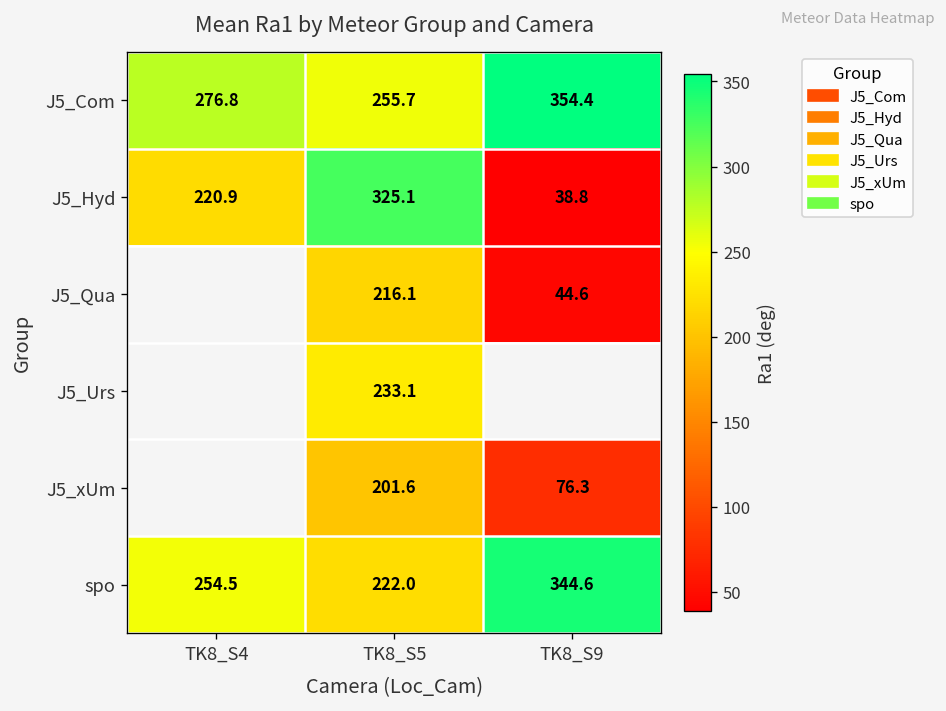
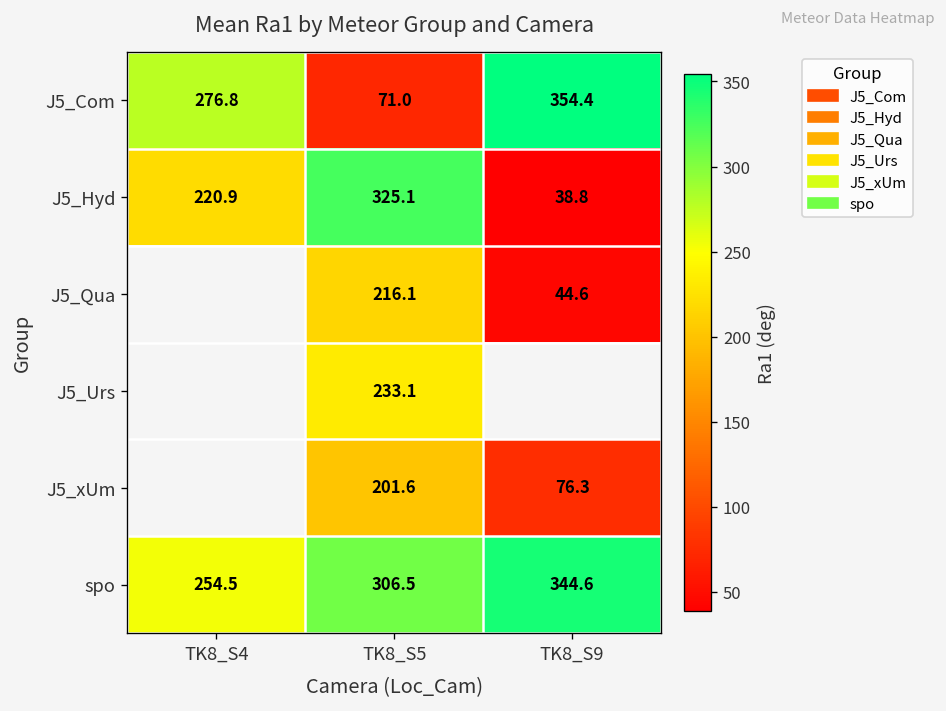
  {
    "J5_Com": {
      "TK8_S4": 276.8,
-     "TK8_S5": 255.7,
+     "TK8_S5": 71.0,
      "TK8_S9": 354.4
    },
    "J5_Hyd": {
      "TK8_S4": 220.9,
      "TK8_S5": 325.1,
      "TK8_S9": 38.8
    },
    "J5_Qua": {
      "TK8_S5": 216.1,
      "TK8_S9": 44.6
    },
    "J5_Urs": {
      "TK8_S5": 233.1
    },
    "J5_xUm": {
      "TK8_S5": 201.6,
      "TK8_S9": 76.3
    },
    "spo": {
      "TK8_S4": 254.5,
-     "TK8_S5": 222.0,
+     "TK8_S5": 306.5,
      "TK8_S9": 344.6
    }
  }
